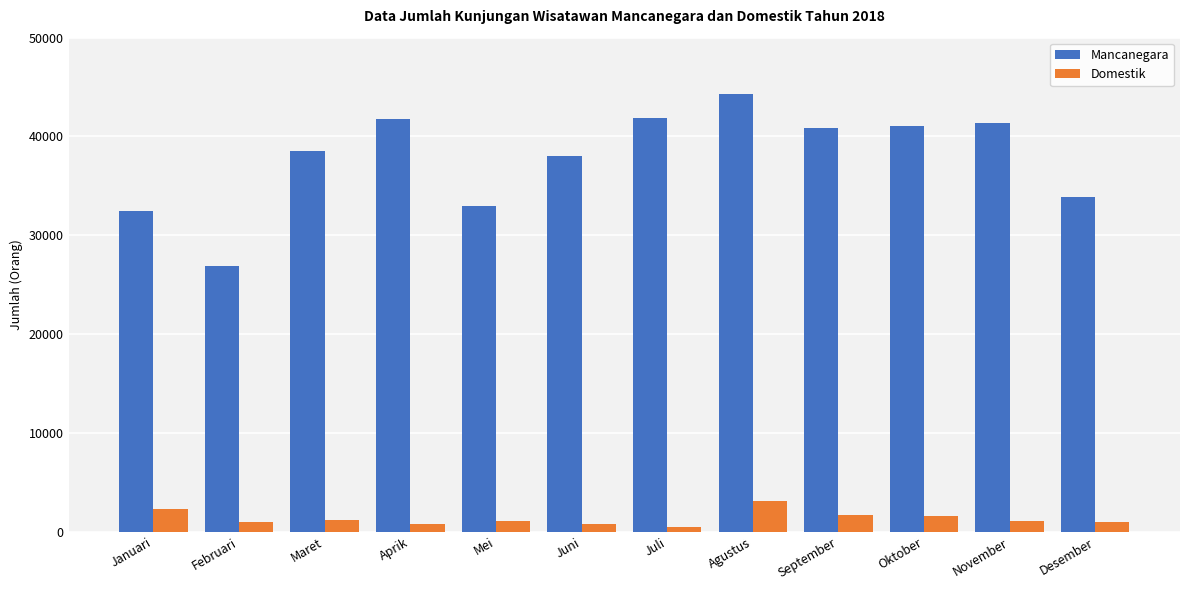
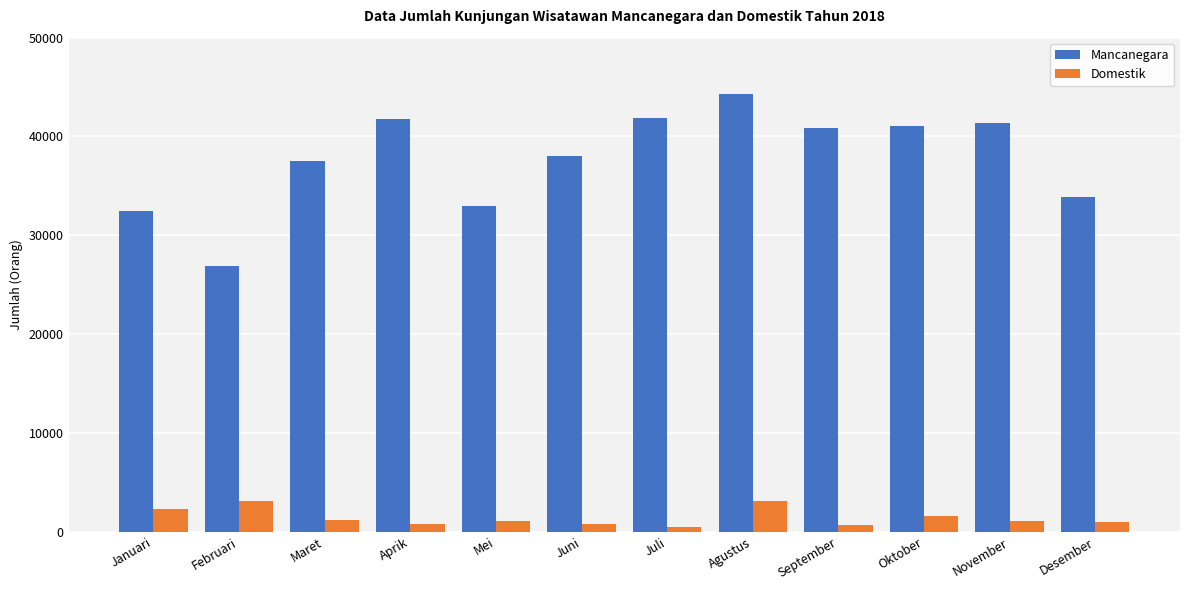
  {
    "Mancanegara": {
      "Januari": 32000,
      "Februari": 27000,
-     "Maret": 39000,
+     "Maret": 37000,
      "Aprik": 42000,
      "Mei": 33000,
      "Juni": 38000,
      "Juli": 42000,
      "Agustus": 44000,
      "September": 41000,
      "Oktober": 41000,
      "November": 41000,
      "Desember": 34000
    },
    "Domestik": {
      "Januari": 2000,
-     "Februari": 1000,
+     "Februari": 3000,
      "Maret": 1000,
      "Aprik": 1000,
      "Mei": 1000,
      "Juni": 1000,
      "Juli": 0,
      "Agustus": 3000,
-     "September": 2000,
+     "September": 1000,
      "Oktober": 2000,
      "November": 1000,
      "Desember": 1000
    }
  }
